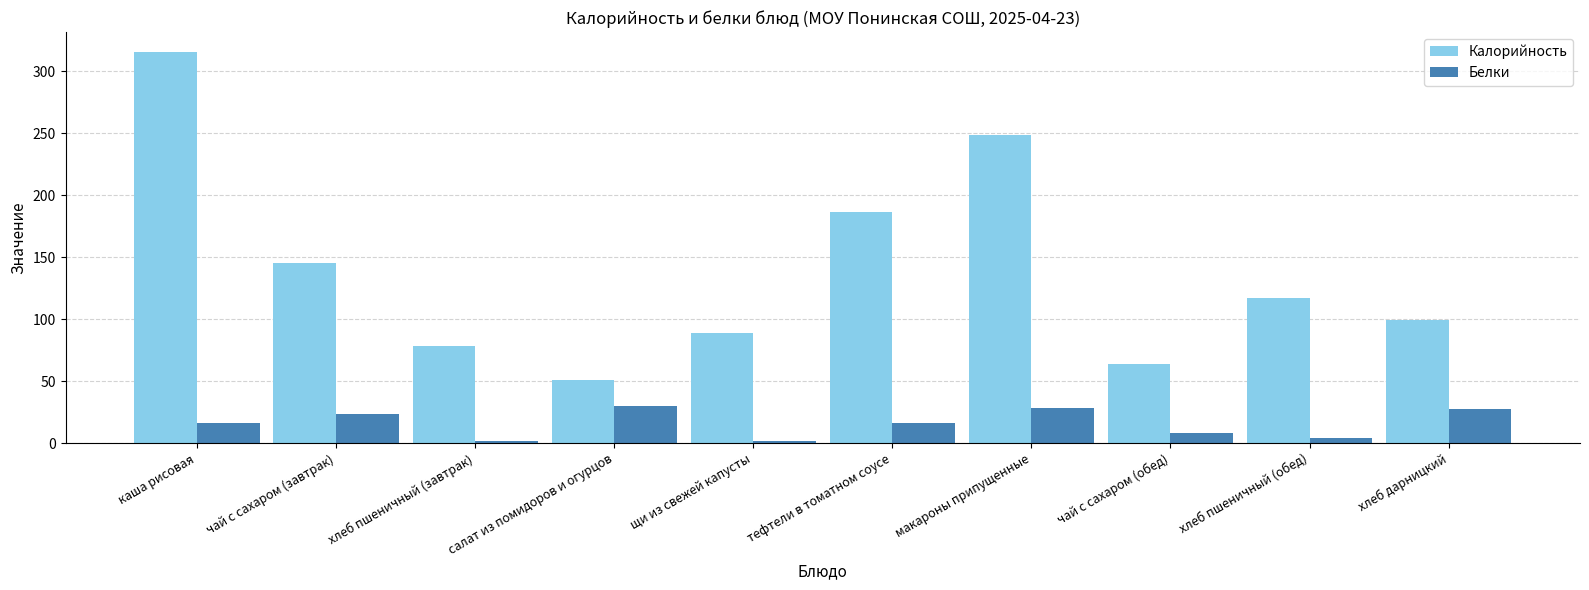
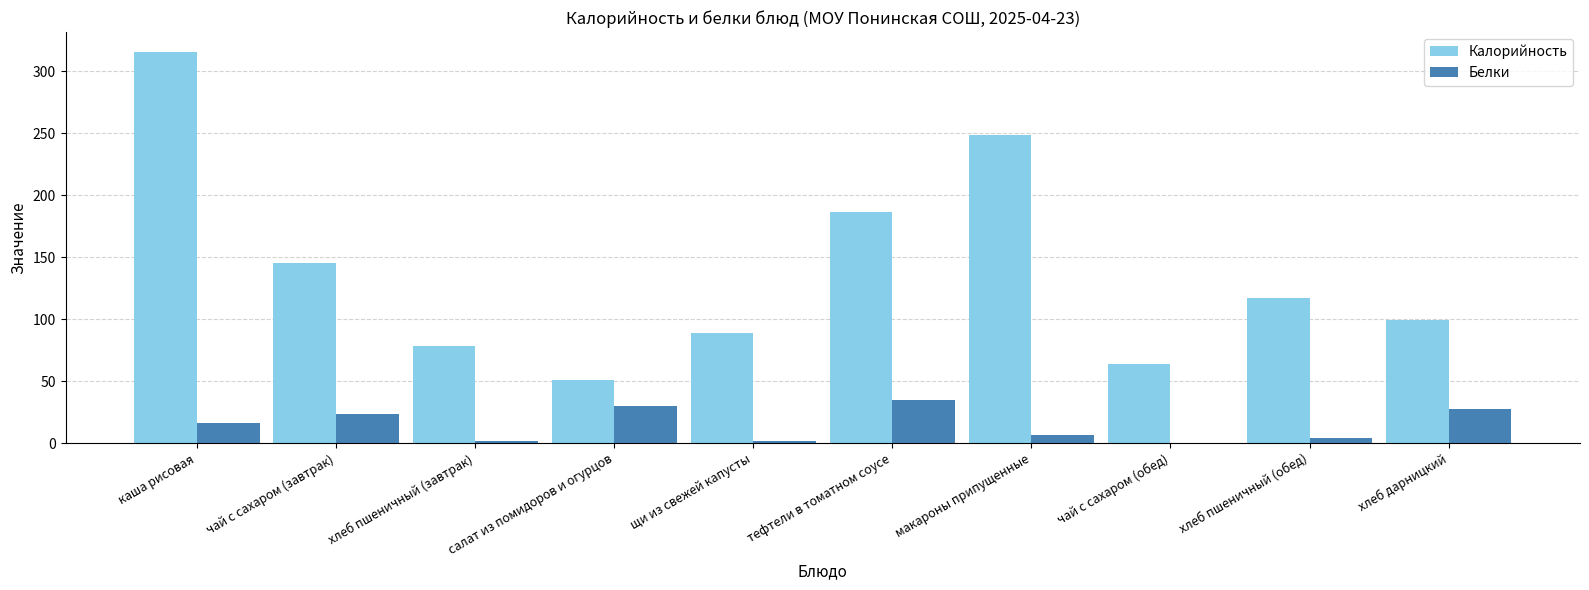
  {
    "Калорийность": {
      "каша рисовая": 316,
      "чай с сахаром (завтрак)": 145,
      "хлеб пшеничный (завтрак)": 79,
      "салат из помидоров и огурцов": 51,
      "щи из свежей капусты": 89,
      "тефтели в томатном соусе": 186,
      "макароны припущенные": 248,
      "чай с сахаром (обед)": 64,
      "хлеб пшеничный (обед)": 117,
      "хлеб дарницкий": 99
    },
    "Белки": {
      "каша рисовая": 16,
      "чай с сахаром (завтрак)": 23,
      "салат из помидоров и огурцов": 30,
-     "тефтели в томатном соусе": 16,
-     "макароны припущенные": 28,
-     "чай с сахаром (обед)": 8,
+     "тефтели в томатном соусе": 35,
+     "макароны припущенные": 7,
+     "чай с сахаром (обед)": 0,
      "хлеб пшеничный (обед)": 4,
      "хлеб дарницкий": 27
    }
  }
